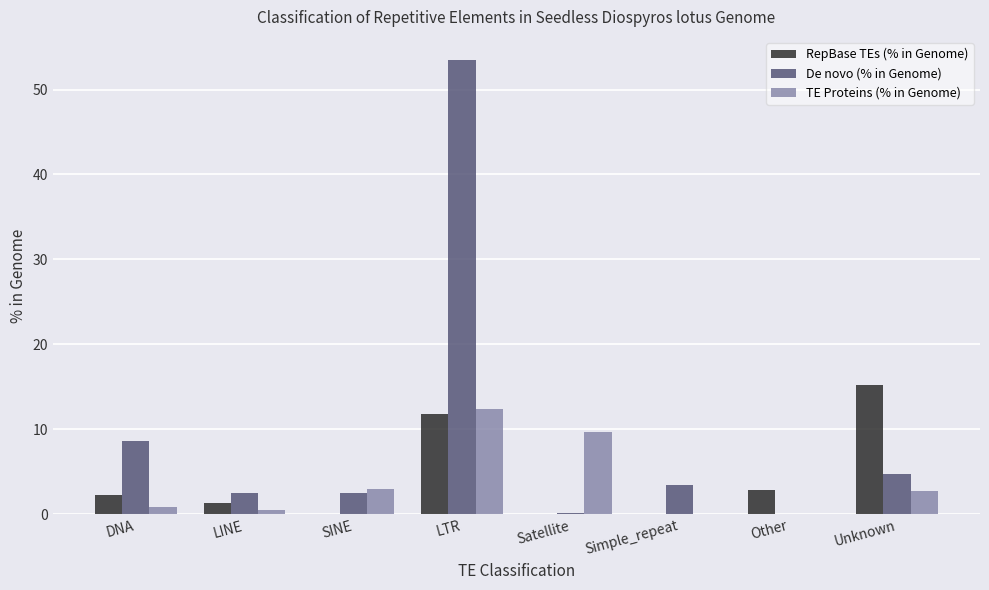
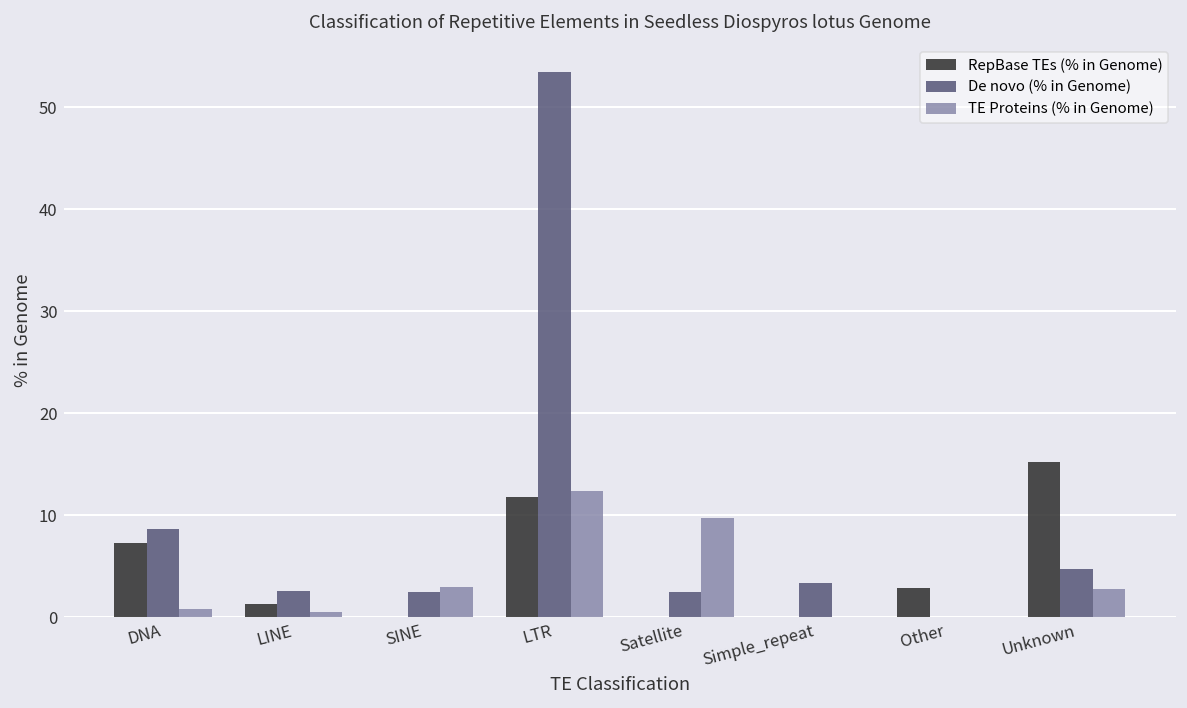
  {
    "RepBase TEs (% in Genome)": {
-     "DNA": 2,
+     "DNA": 7,
      "LINE": 1,
      "LTR": 12,
      "Simple_repeat": 0,
      "Other": 3,
      "Unknown": 15
    },
    "De novo (% in Genome)": {
      "DNA": 9,
      "LINE": 3,
      "SINE": 3,
      "LTR": 54,
-     "Satellite": 0,
+     "Satellite": 2,
      "Simple_repeat": 3,
      "Other": 0,
      "Unknown": 5
    },
    "TE Proteins (% in Genome)": {
      "DNA": 1,
      "LINE": 1,
      "SINE": 3,
      "LTR": 12,
      "Satellite": 10,
      "Simple_repeat": 0,
      "Other": 0,
      "Unknown": 3
    }
  }
